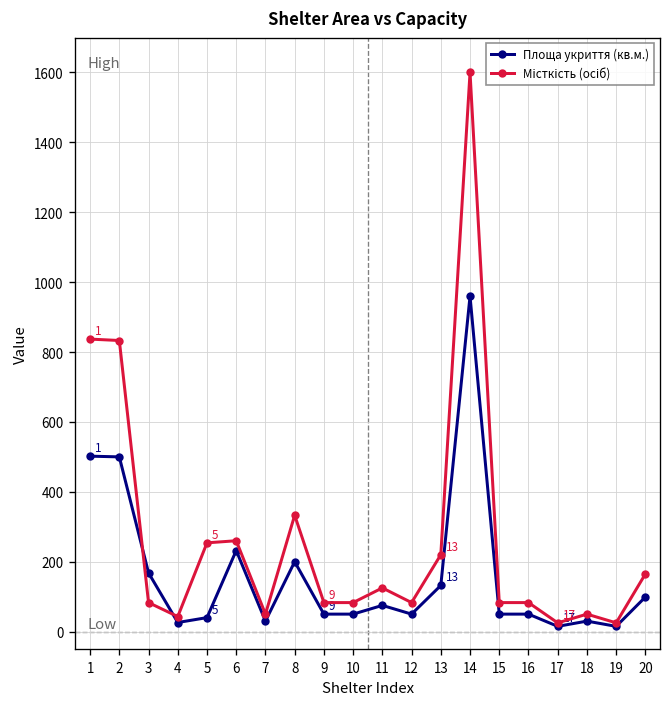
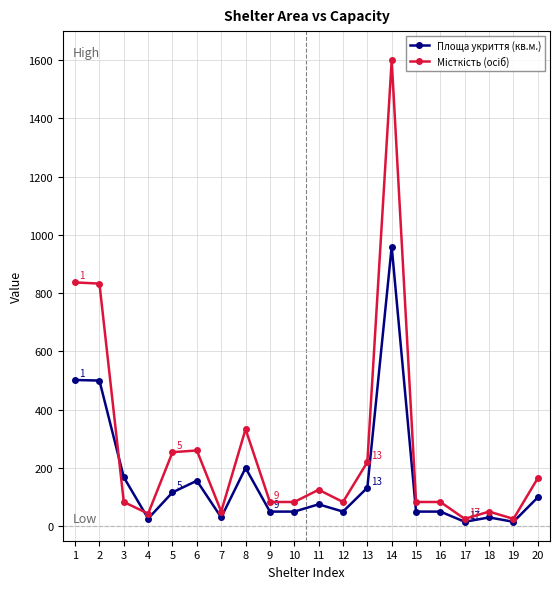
  {
    "Площа укриття (кв.м.)": {
      "2": 500,
      "3": 170,
      "4": 30,
-     "5": 40,
-     "6": 230,
+     "5": 120,
+     "6": 160,
      "7": 30,
      "8": 200,
      "9": 50,
      "10": 50,
      "11": 80,
      "12": 50,
      "14": 960,
      "15": 50,
      "16": 50,
      "17": 20,
      "18": 30,
      "19": 20,
      "20": 100
    },
    "Місткість (осіб)": {
      "2": 830,
      "3": 80,
      "4": 40,
      "6": 260,
      "7": 50,
      "8": 330,
      "10": 80,
      "11": 130,
      "12": 80,
      "14": 1600,
      "15": 80,
      "16": 80,
      "18": 50,
      "19": 30,
      "20": 170
    }
  }
